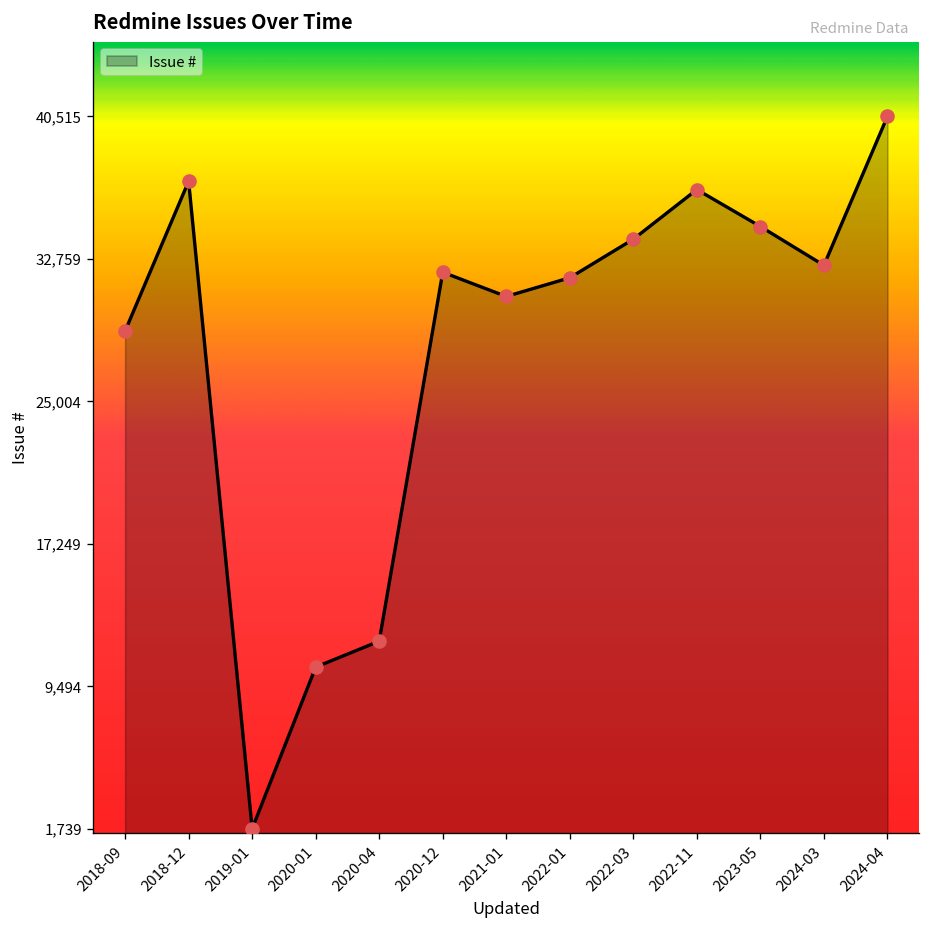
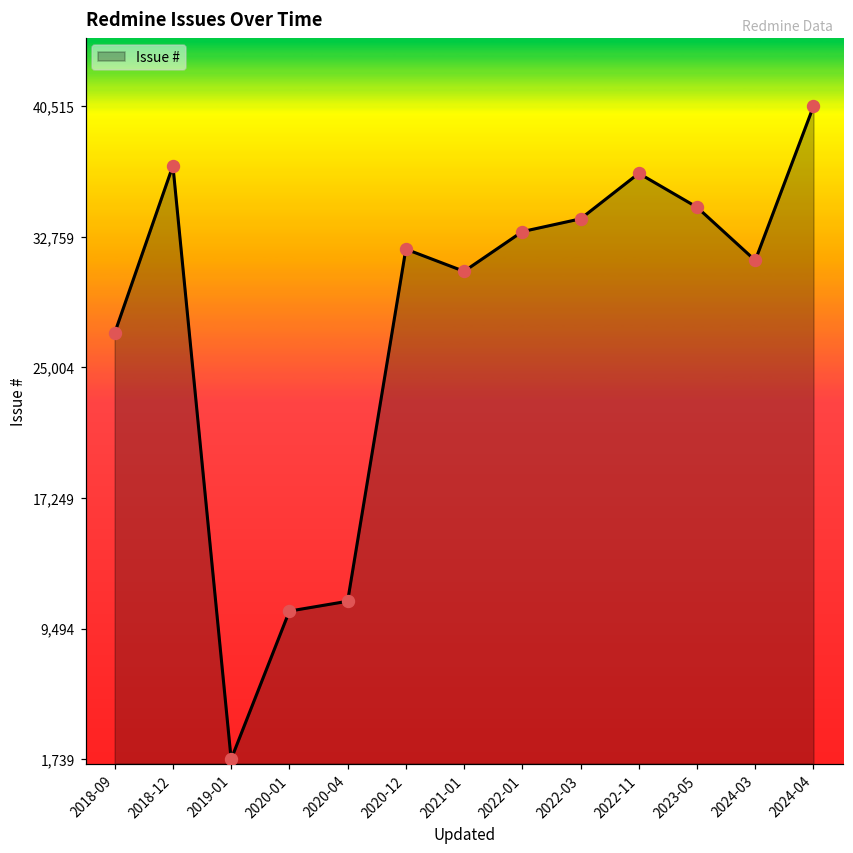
  {
-   "2018-09": "28,800",
+   "2018-09": "27,000",
    "2018-12": "37,000",
    "2019-01": "1,700",
    "2020-01": "10,500",
-   "2020-04": "11,900",
+   "2020-04": "11,100",
    "2020-12": "32,000",
    "2021-01": "30,700",
-   "2022-01": "31,700",
+   "2022-01": "33,100",
    "2022-03": "33,800",
    "2022-11": "36,500",
    "2023-05": "34,500",
-   "2024-03": "32,400",
+   "2024-03": "31,400",
    "2024-04": "40,500"
  }
